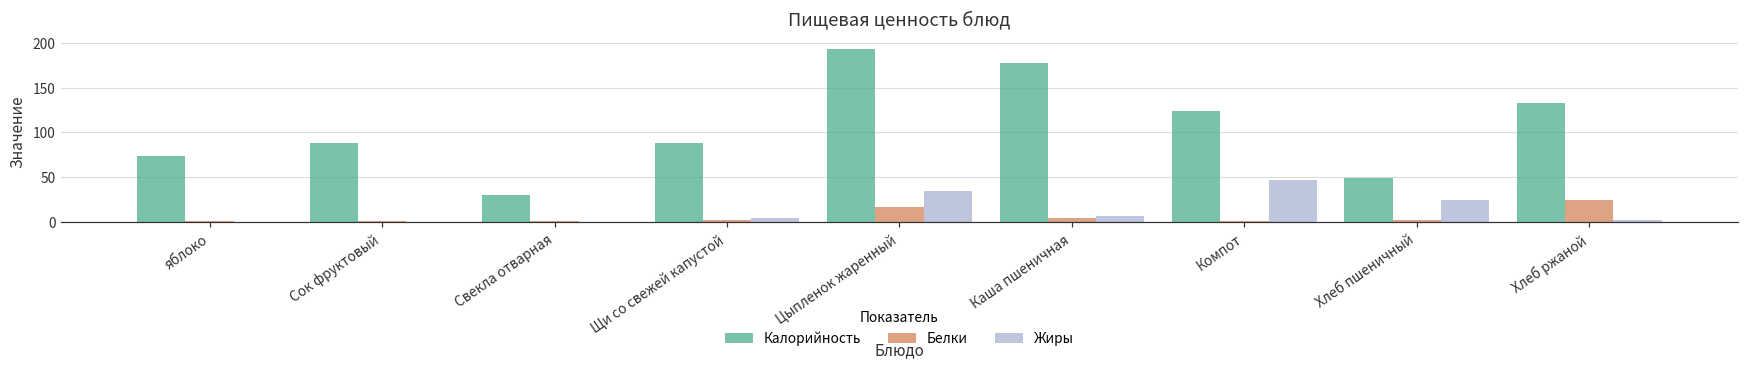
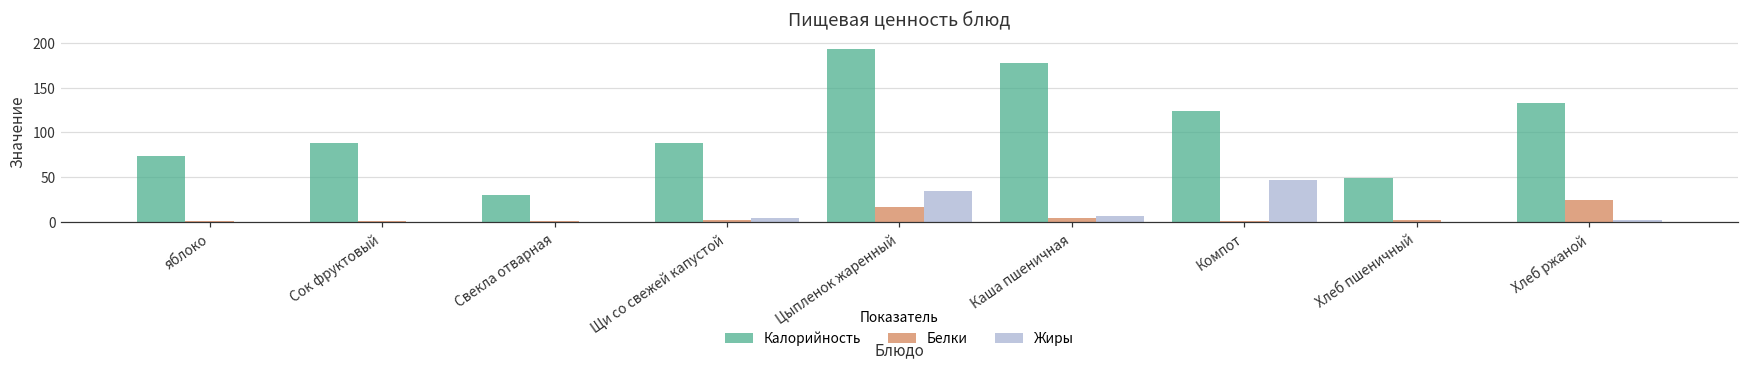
  {
    "Калорийность": {
      "яблоко": 70,
      "Сок фруктовый": 90,
      "Свекла отварная": 30,
      "Щи со свежей капустой": 90,
      "Цыпленок жаренный": 190,
      "Каша пшеничная": 180,
      "Компот": 120,
      "Хлеб пшеничный": 50,
      "Хлеб ржаной": 130
    },
    "Белки": {
      "Цыпленок жаренный": 20,
      "Каша пшеничная": 0,
      "Хлеб ржаной": 20
    },
    "Жиры": {
      "яблоко": 0,
      "Сок фруктовый": 0,
      "Свекла отварная": 0,
      "Щи со свежей капустой": 0,
      "Цыпленок жаренный": 30,
      "Каша пшеничная": 10,
      "Компот": 50,
-     "Хлеб пшеничный": 20
+     "Хлеб пшеничный": 0
    }
  }
